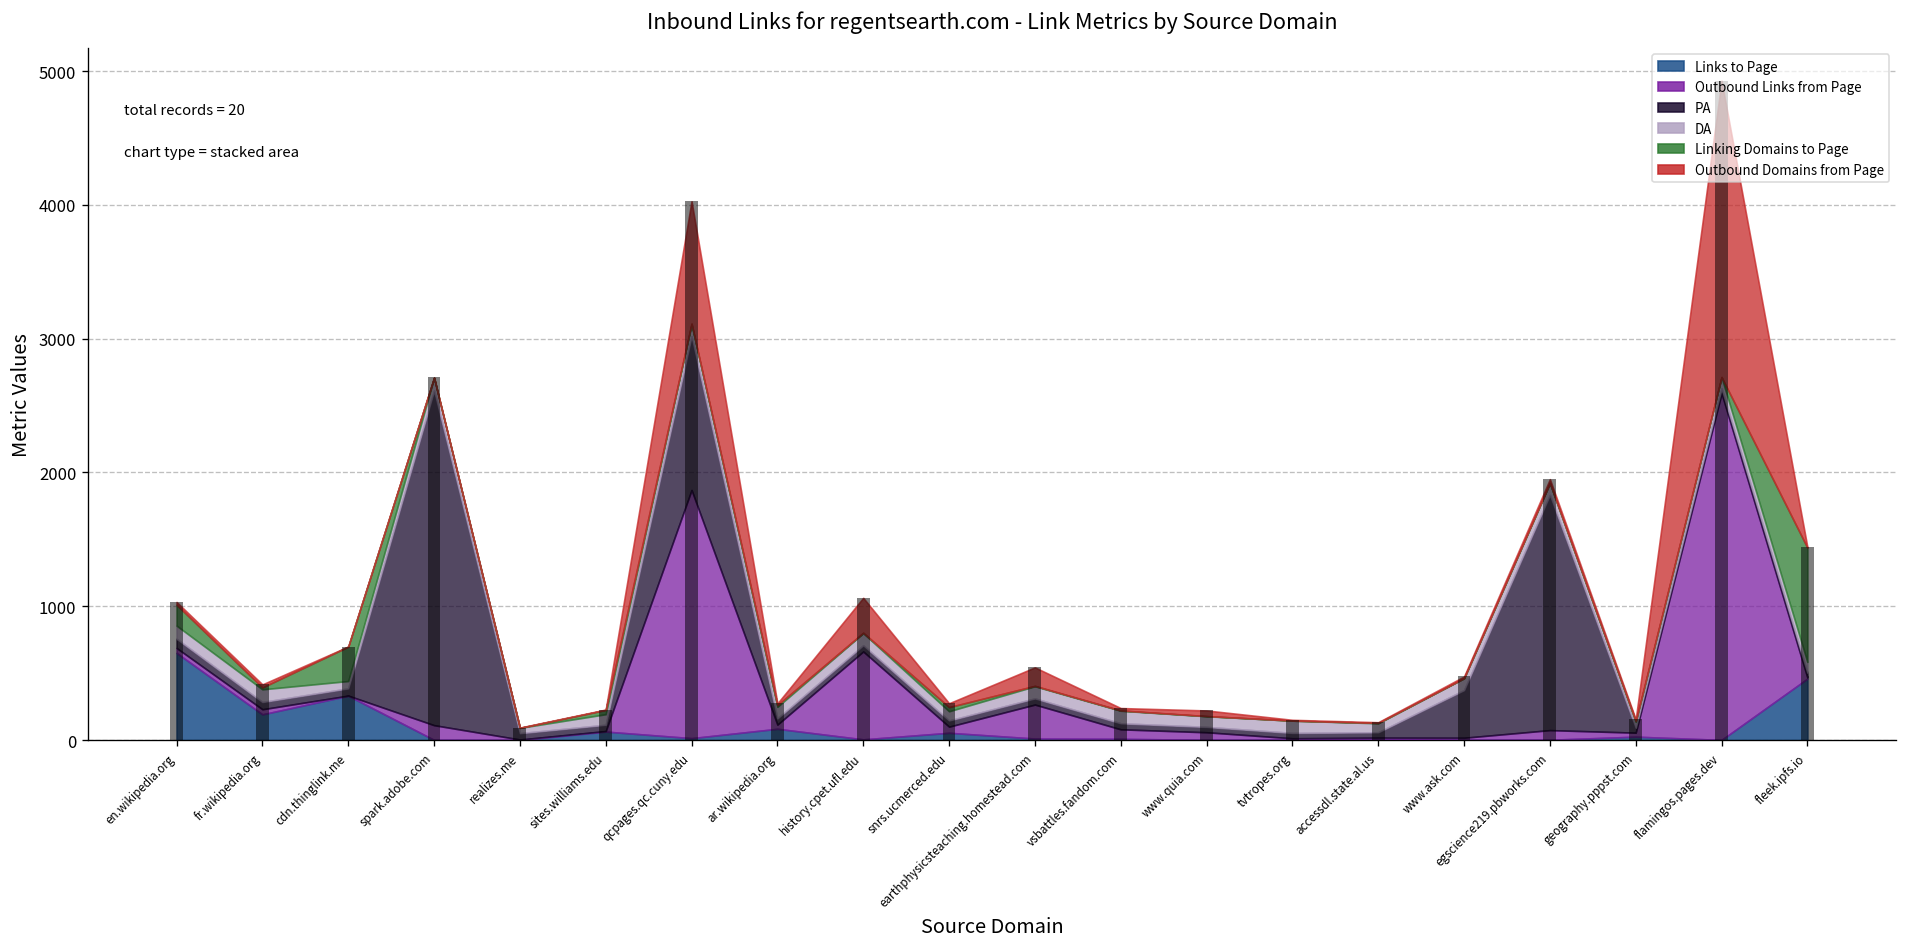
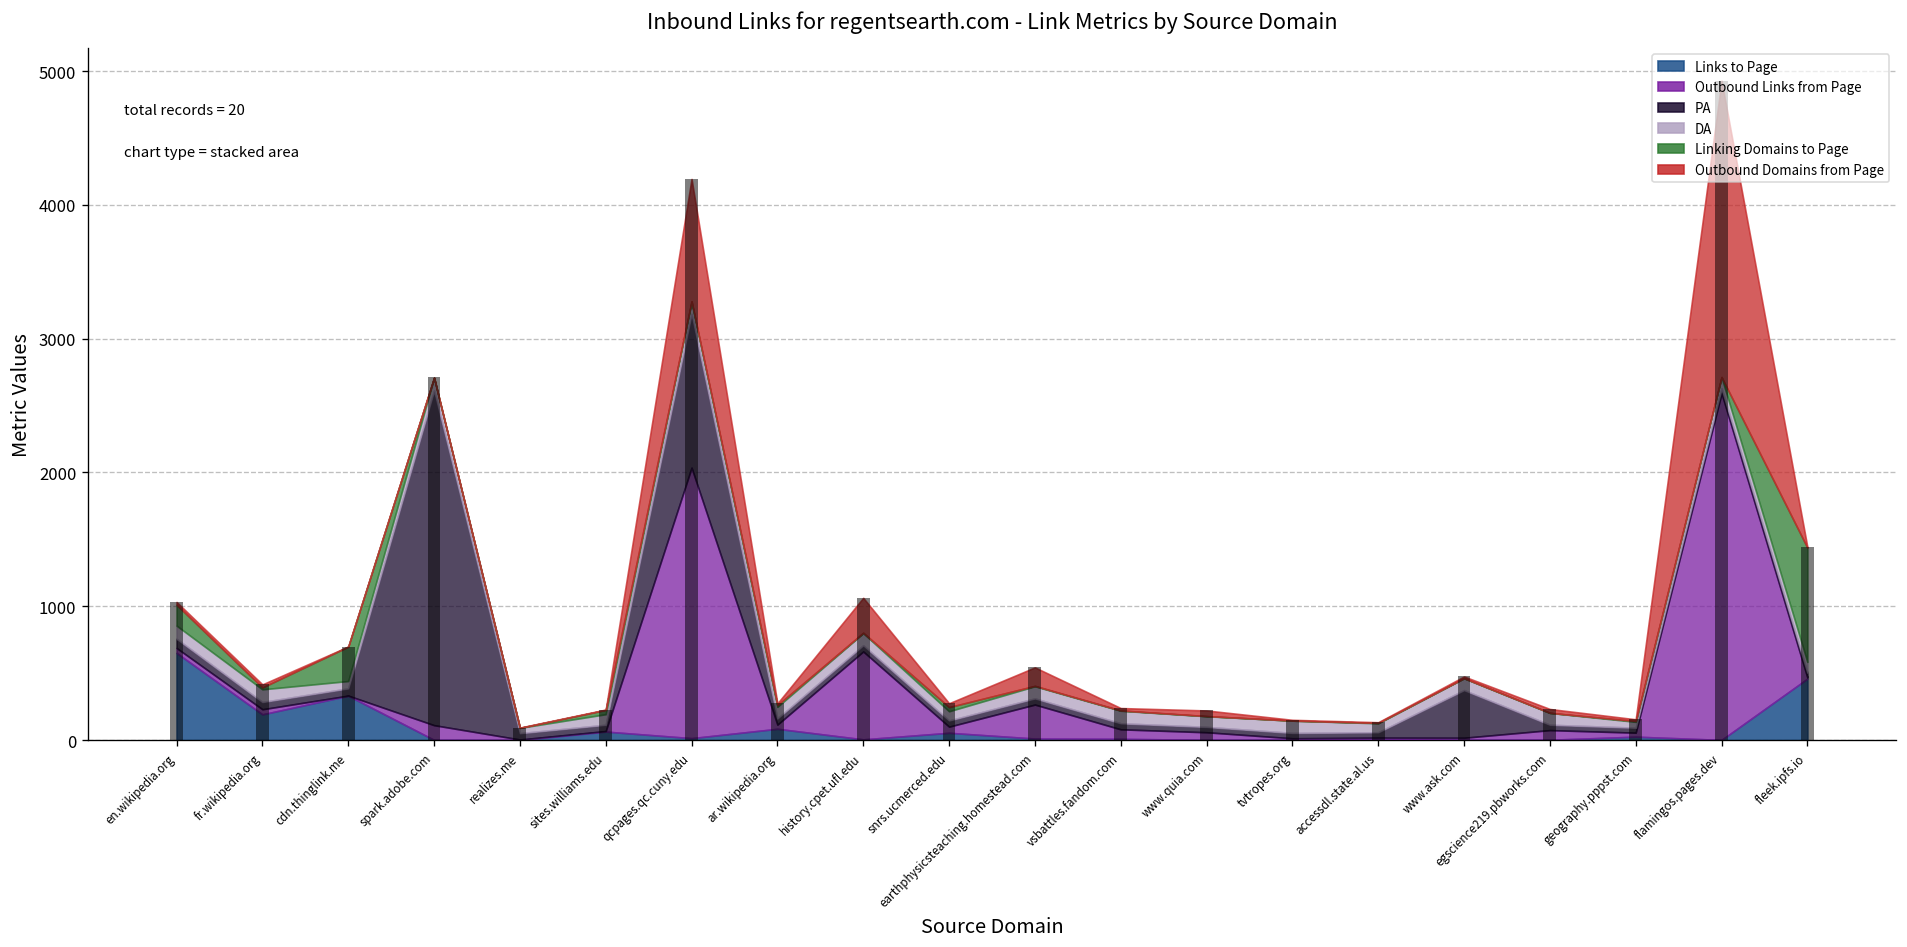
  {
    "Links to Page": {
      "en.wikipedia.org": 650,
      "fr.wikipedia.org": 190,
      "cdn.thinglink.me": 330,
      "realizes.me": 0,
      "sites.williams.edu": 60,
      "ar.wikipedia.org": 80,
      "snrs.ucmerced.edu": 50,
      "geography.pppst.com": 30,
      "fleek.ipfs.io": 460
    },
    "Outbound Links from Page": {
      "en.wikipedia.org": 40,
      "fr.wikipedia.org": 40,
      "spark.adobe.com": 110,
-     "qcpages.qc.cuny.edu": 1860,
+     "qcpages.qc.cuny.edu": 2020,
      "ar.wikipedia.org": 30,
      "history.cpet.ufl.edu": 660,
      "snrs.ucmerced.edu": 50,
      "earthphysicsteaching.homestead.com": 250,
      "vsbattles.fandom.com": 70,
      "www.quia.com": 60,
      "egscience219.pbworks.com": 70,
      "geography.pppst.com": 30,
      "flamingos.pages.dev": 2590
    },
    "PA": {
      "en.wikipedia.org": 70,
      "fr.wikipedia.org": 50,
      "cdn.thinglink.me": 50,
      "spark.adobe.com": 2500,
      "realizes.me": 50,
      "sites.williams.edu": 50,
      "qcpages.qc.cuny.edu": 1150,
      "ar.wikipedia.org": 50,
      "history.cpet.ufl.edu": 50,
      "snrs.ucmerced.edu": 50,
      "earthphysicsteaching.homestead.com": 50,
      "vsbattles.fandom.com": 50,
      "www.quia.com": 40,
      "tvtropes.org": 40,
      "accessdl.state.al.us": 40,
      "www.ask.com": 360,
-     "egscience219.pbworks.com": 1760,
+     "egscience219.pbworks.com": 40,
      "geography.pppst.com": 40,
      "flamingos.pages.dev": 40,
      "fleek.ipfs.io": 40
    },
    "DA": {
      "en.wikipedia.org": 100,
      "fr.wikipedia.org": 100,
      "cdn.thinglink.me": 60,
      "spark.adobe.com": 100,
      "realizes.me": 40,
      "sites.williams.edu": 80,
      "qcpages.qc.cuny.edu": 90,
      "ar.wikipedia.org": 90,
      "history.cpet.ufl.edu": 90,
      "snrs.ucmerced.edu": 70,
      "earthphysicsteaching.homestead.com": 90,
      "vsbattles.fandom.com": 90,
      "www.quia.com": 80,
      "tvtropes.org": 90,
      "accessdl.state.al.us": 70,
      "www.ask.com": 90,
      "egscience219.pbworks.com": 90,
      "geography.pppst.com": 40,
      "flamingos.pages.dev": 80,
      "fleek.ipfs.io": 80
    },
    "Linking Domains to Page": {
      "en.wikipedia.org": 160,
      "cdn.thinglink.me": 260,
      "spark.adobe.com": 0,
      "realizes.me": 0,
      "sites.williams.edu": 30,
      "snrs.ucmerced.edu": 30,
      "tvtropes.org": 0,
      "www.ask.com": 0,
      "egscience219.pbworks.com": 0,
      "flamingos.pages.dev": 0,
      "fleek.ipfs.io": 850
    },
    "Outbound Domains from Page": {
      "fr.wikipedia.org": 20,
      "qcpages.qc.cuny.edu": 910,
      "history.cpet.ufl.edu": 260,
      "snrs.ucmerced.edu": 30,
      "earthphysicsteaching.homestead.com": 140,
      "www.quia.com": 40,
      "egscience219.pbworks.com": 30
    }
  }
